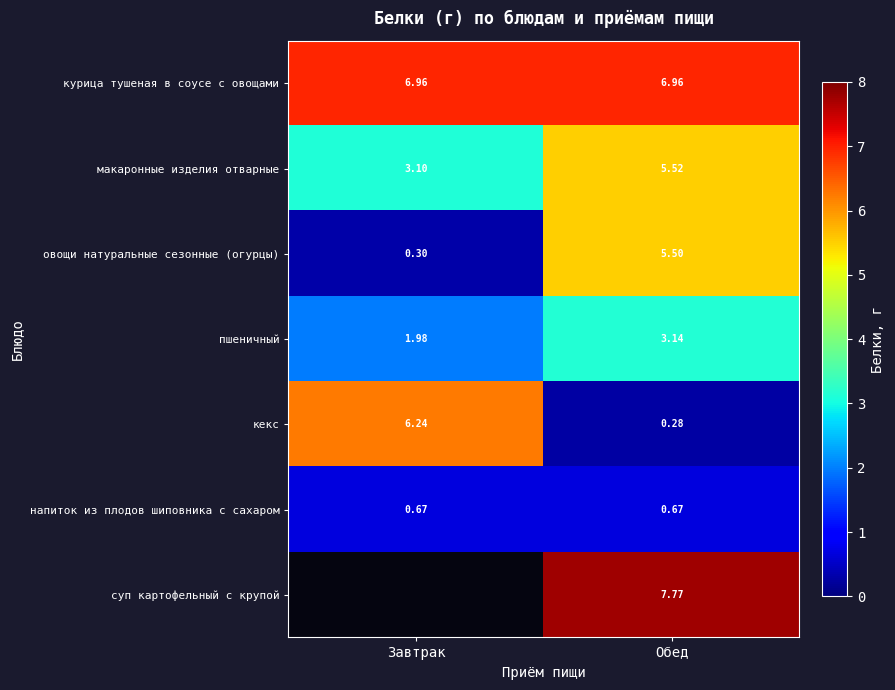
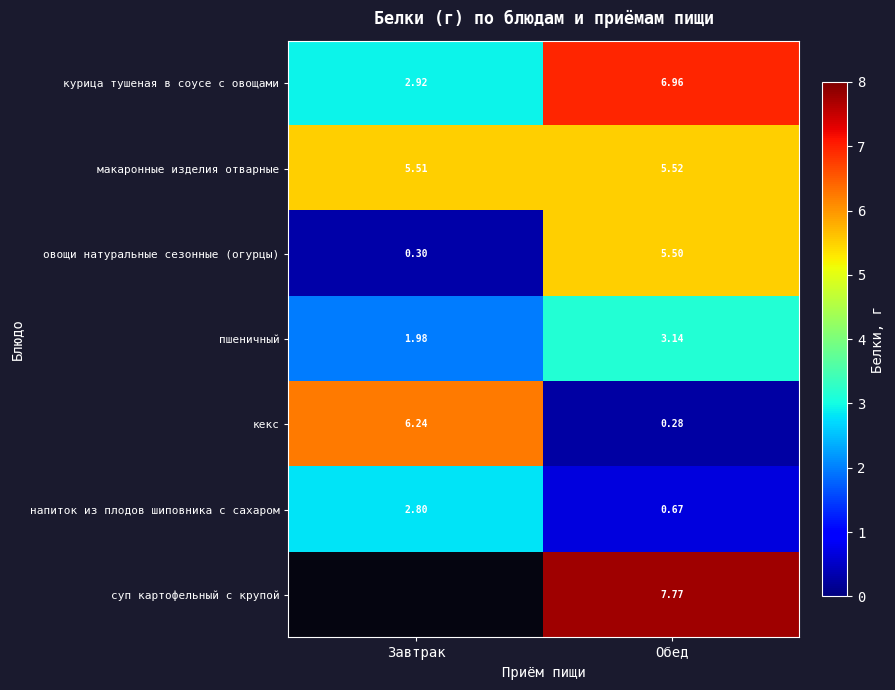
  {
    "курица тушеная в соусе с овощами": {
-     "Завтрак": 6.96,
+     "Завтрак": 2.92,
      "Обед": 6.96
    },
    "макаронные изделия отварные": {
-     "Завтрак": 3.10,
+     "Завтрак": 5.51,
      "Обед": 5.52
    },
    "овощи натуральные сезонные (огурцы)": {
      "Завтрак": 0.30,
      "Обед": 5.50
    },
    "пшеничный": {
      "Завтрак": 1.98,
      "Обед": 3.14
    },
    "кекс": {
      "Завтрак": 6.24,
      "Обед": 0.28
    },
    "напиток из плодов шиповника с сахаром": {
-     "Завтрак": 0.67,
+     "Завтрак": 2.80,
      "Обед": 0.67
    },
    "суп картофельный с крупой": {
      "Обед": 7.77
    }
  }
